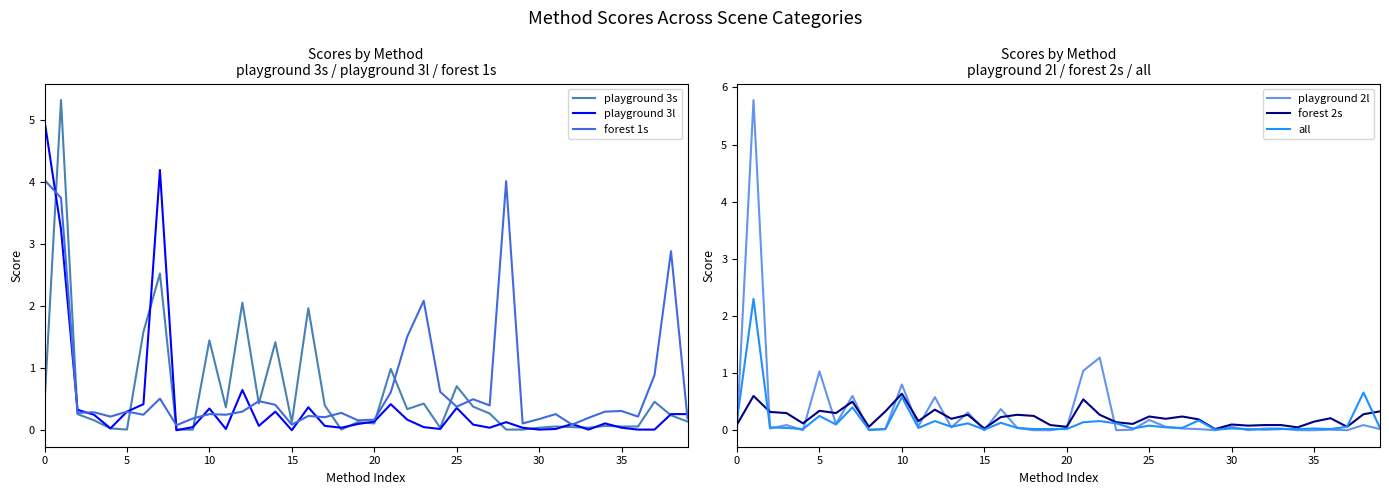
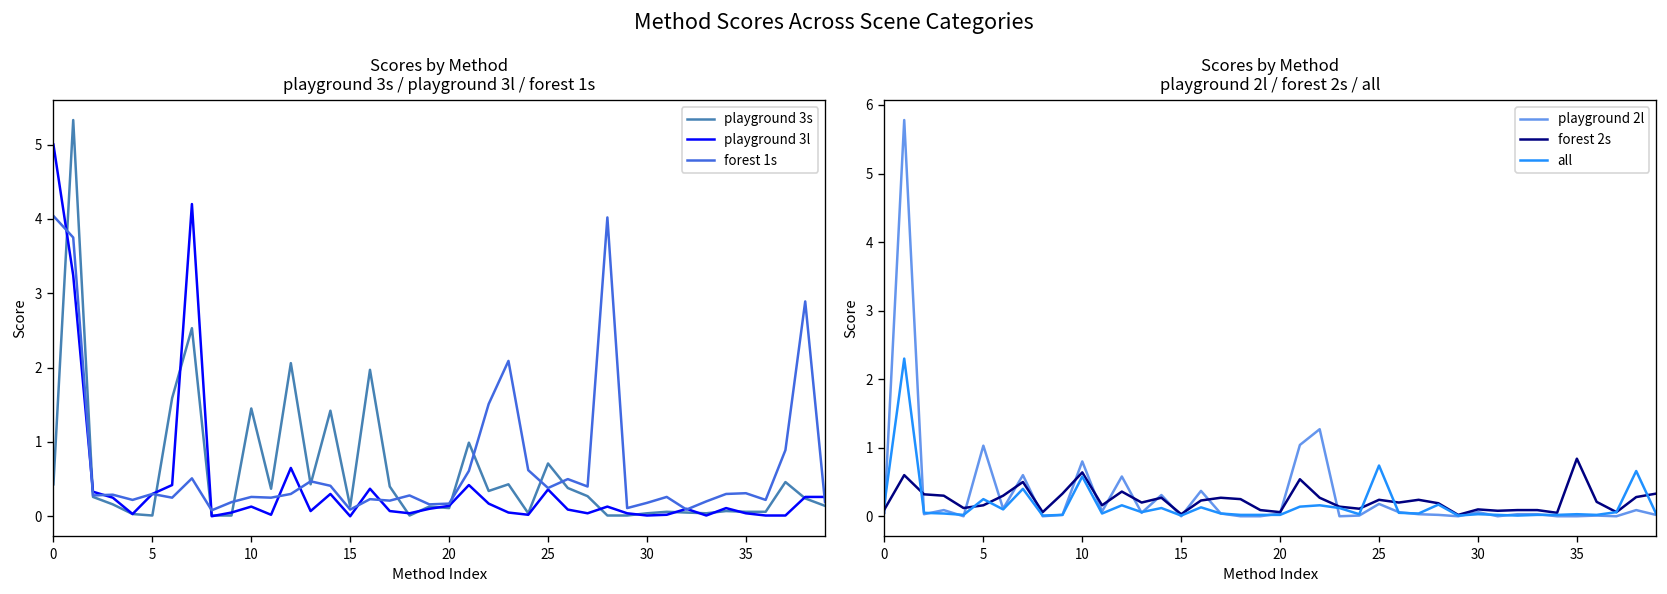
  {
    "Scores by Method playground 3s / playground 3l / forest 1s": {
      "playground 3l": {
        "0": 5.0,
-       "10": 0.4,
+       "10": 0.1,
        "15": 0.0
      }
    },
    "Scores by Method playground 2l / forest 2s / all": {
      "playground 2l": {
        "0": 0.1,
        "5": 1.0,
        "10": 0.8,
        "25": 0.2
      },
      "forest 2s": {
        "0": 0.1,
-       "5": 0.3,
+       "5": 0.2,
        "10": 0.6,
        "25": 0.2,
-       "35": 0.2
+       "35": 0.8
      },
      "all": {
        "0": 0.2,
        "5": 0.3,
        "10": 0.6,
-       "25": 0.1
+       "25": 0.7
      }
    }
  }
